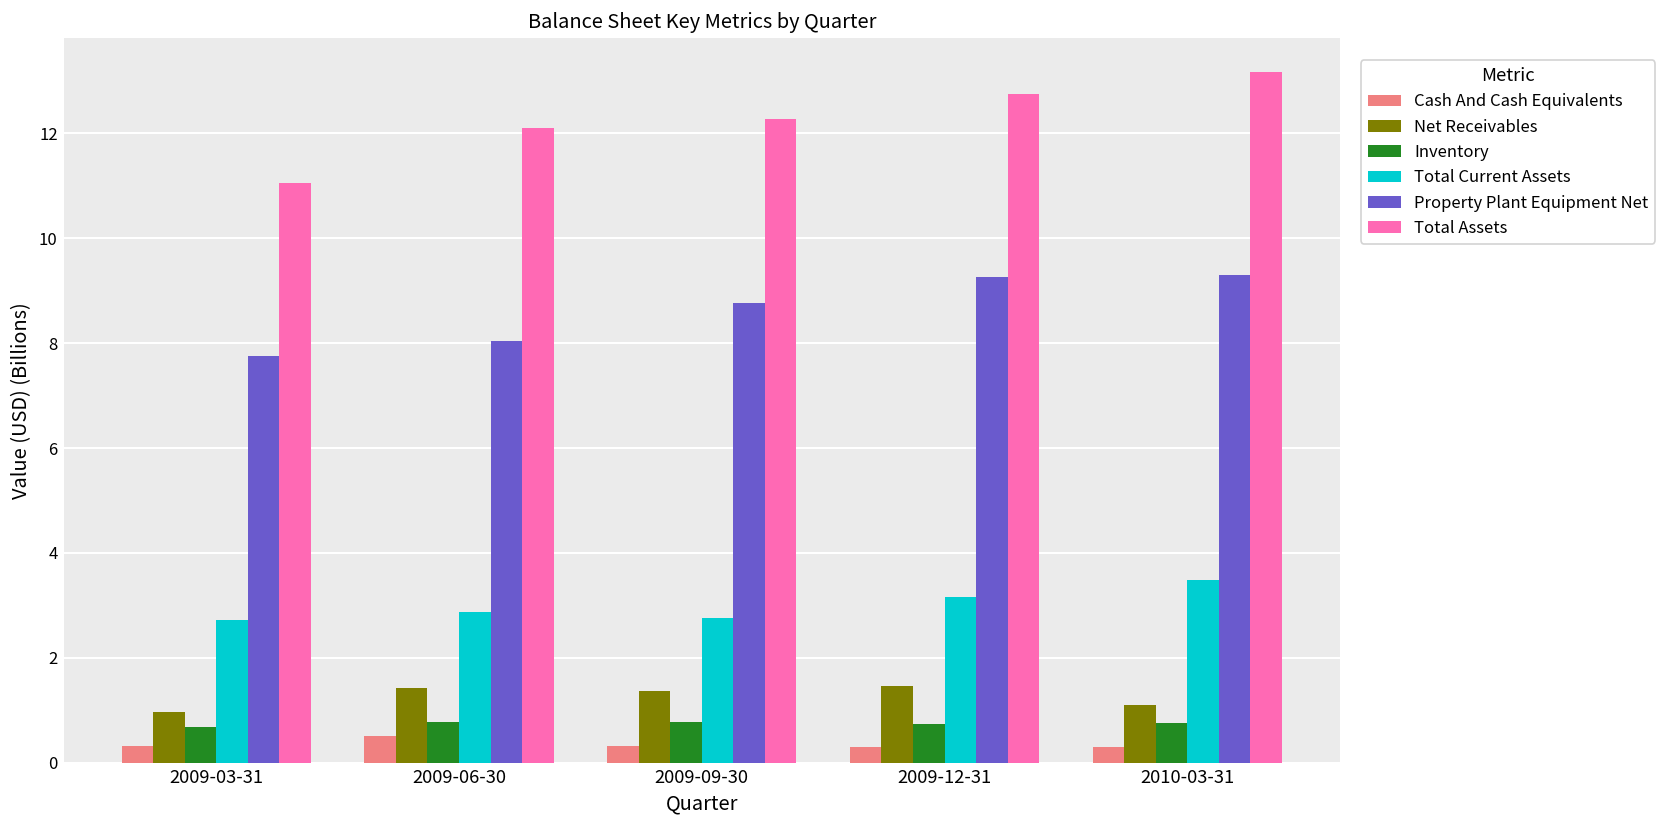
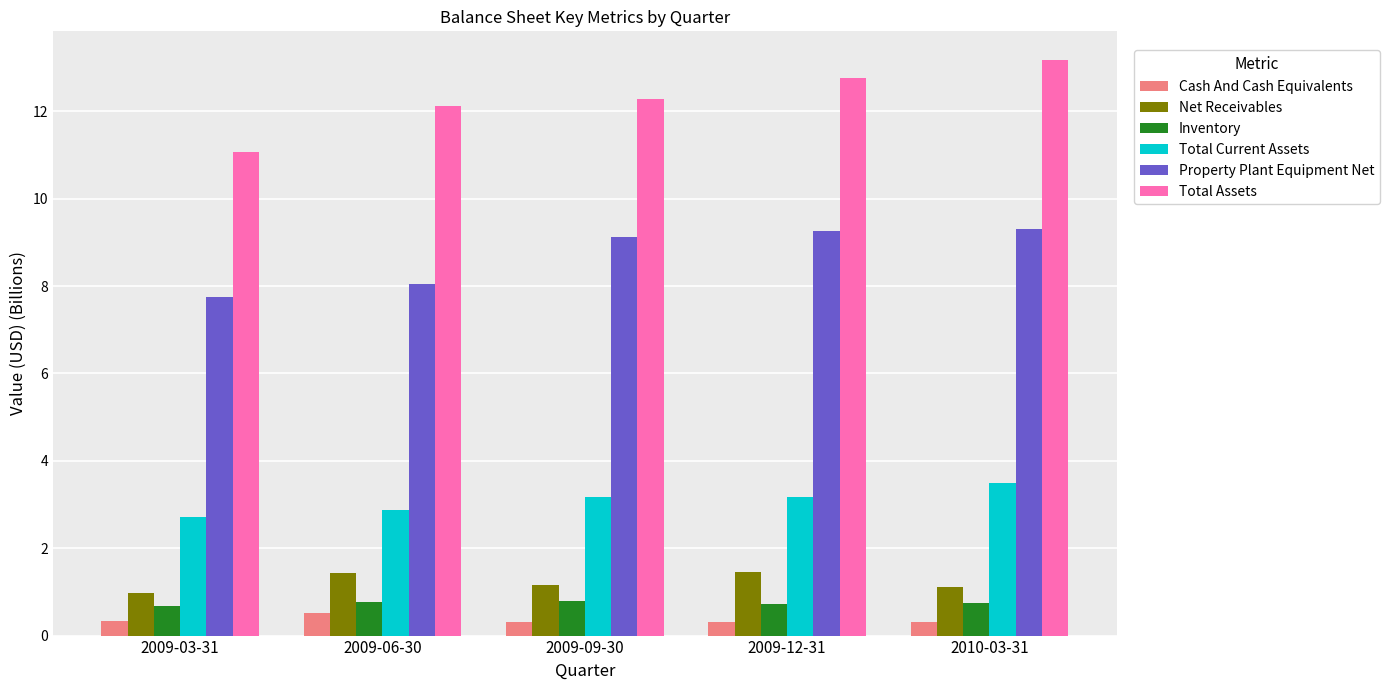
  {
    "Net Receivables": {
      "2009-03-31": 1.0,
      "2009-06-30": 1.4,
-     "2009-09-30": 1.4,
+     "2009-09-30": 1.2,
      "2009-12-31": 1.5,
      "2010-03-31": 1.1
    },
    "Inventory": {
      "2009-03-31": 0.7,
      "2009-06-30": 0.8,
      "2009-09-30": 0.8,
      "2009-12-31": 0.7,
      "2010-03-31": 0.8
    },
    "Total Current Assets": {
      "2009-03-31": 2.7,
      "2009-06-30": 2.9,
-     "2009-09-30": 2.8,
+     "2009-09-30": 3.2,
      "2009-12-31": 3.2,
      "2010-03-31": 3.5
    },
    "Property Plant Equipment Net": {
      "2009-03-31": 7.8,
      "2009-06-30": 8.0,
-     "2009-09-30": 8.8,
+     "2009-09-30": 9.1,
      "2009-12-31": 9.3,
      "2010-03-31": 9.3
    }
  }
